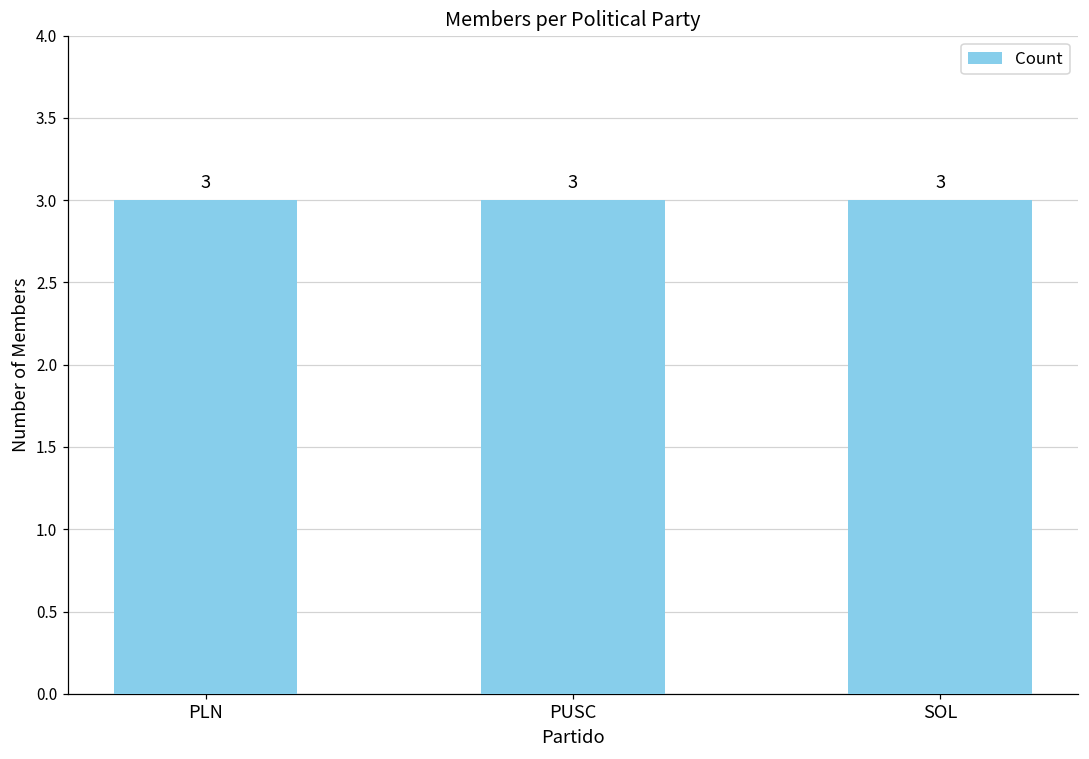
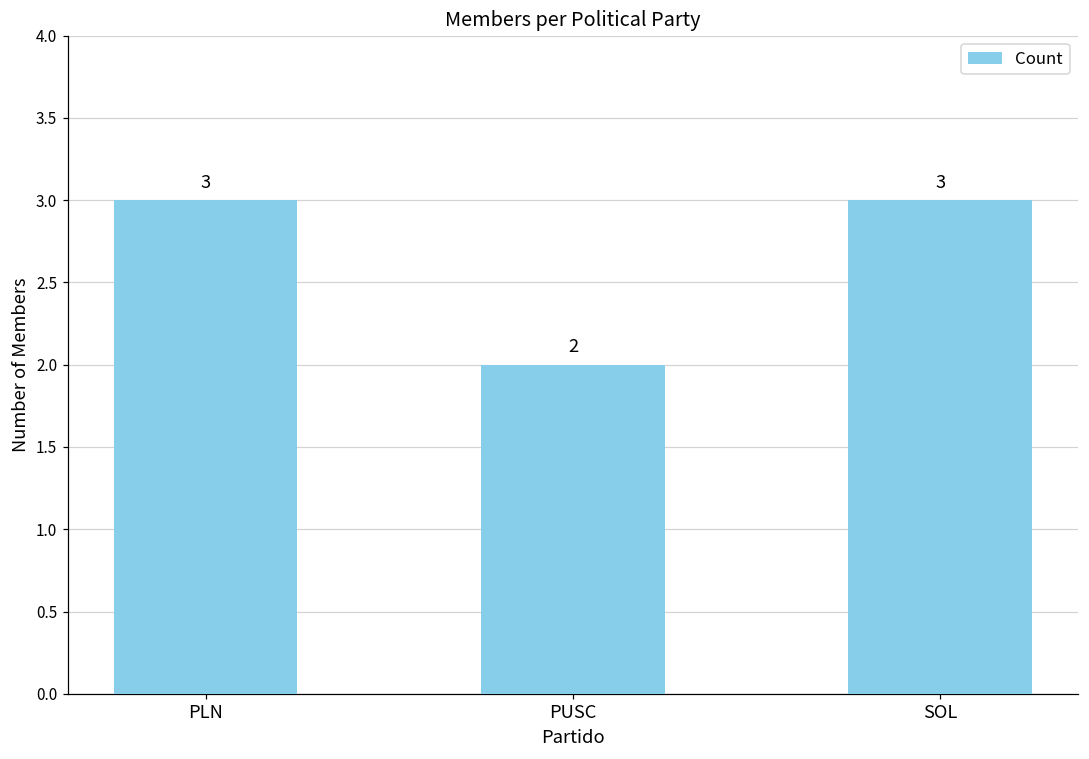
  {
    "PLN": 3,
-   "PUSC": 3,
+   "PUSC": 2,
    "SOL": 3
  }
